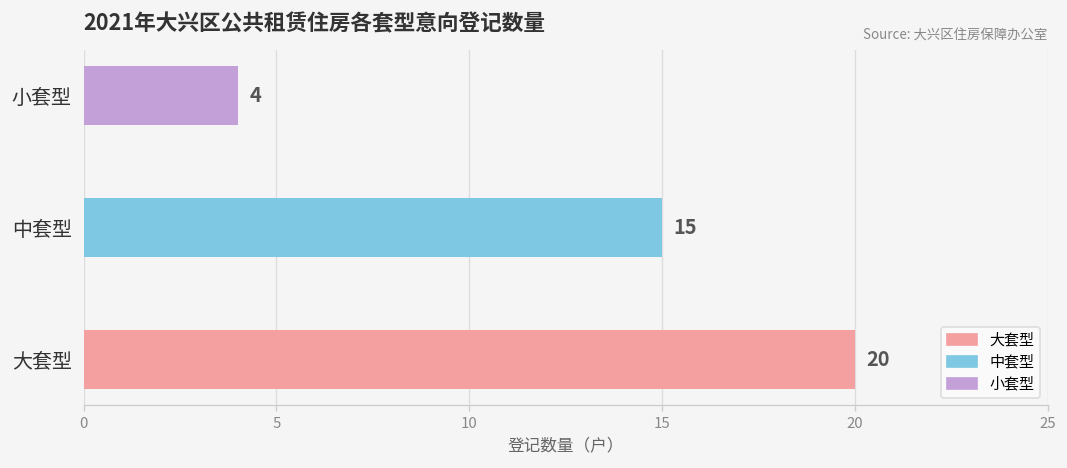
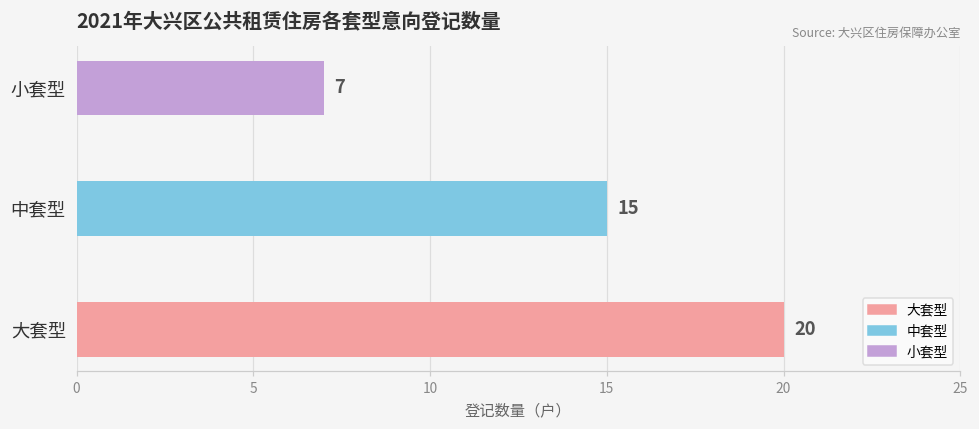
  {
-   "小套型": 4,
+   "小套型": 7,
    "中套型": 15,
    "大套型": 20
  }
